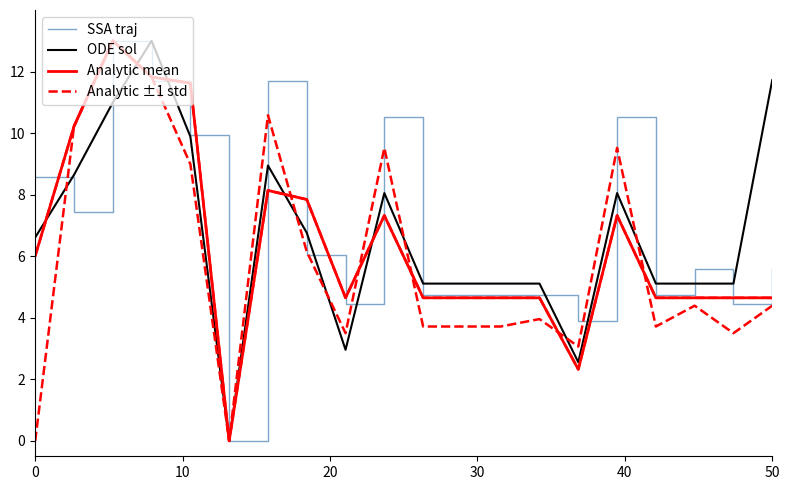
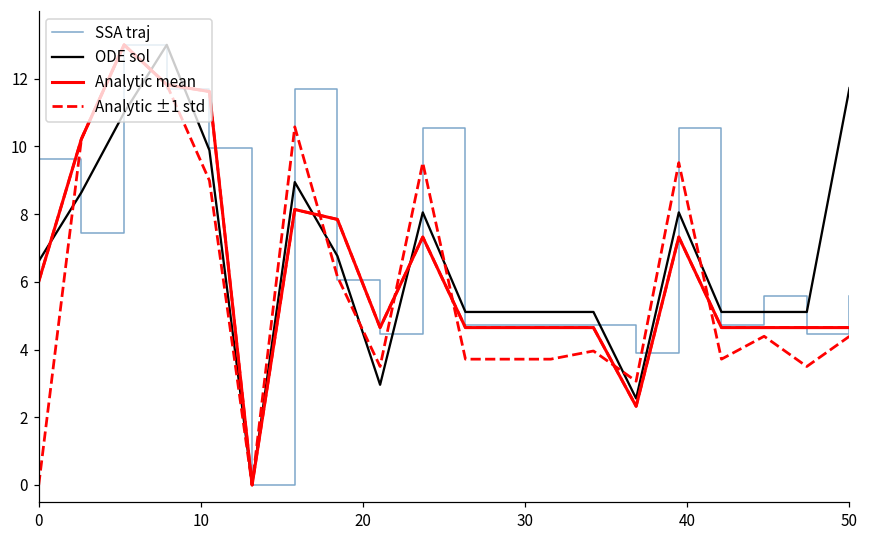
  {
    "SSA traj": {
-     "0": 8.6,
+     "0": 9.6,
      "50": 5.6
    },
    "ODE sol": {
      "0": 6.6,
      "50": 11.7
    }
  }
